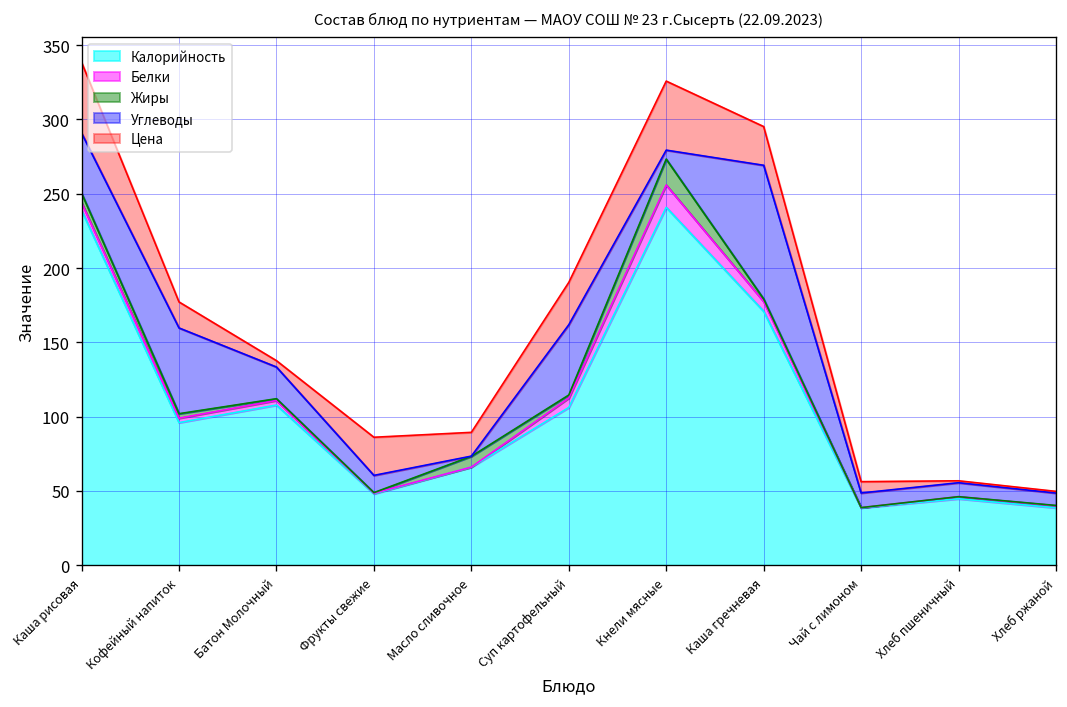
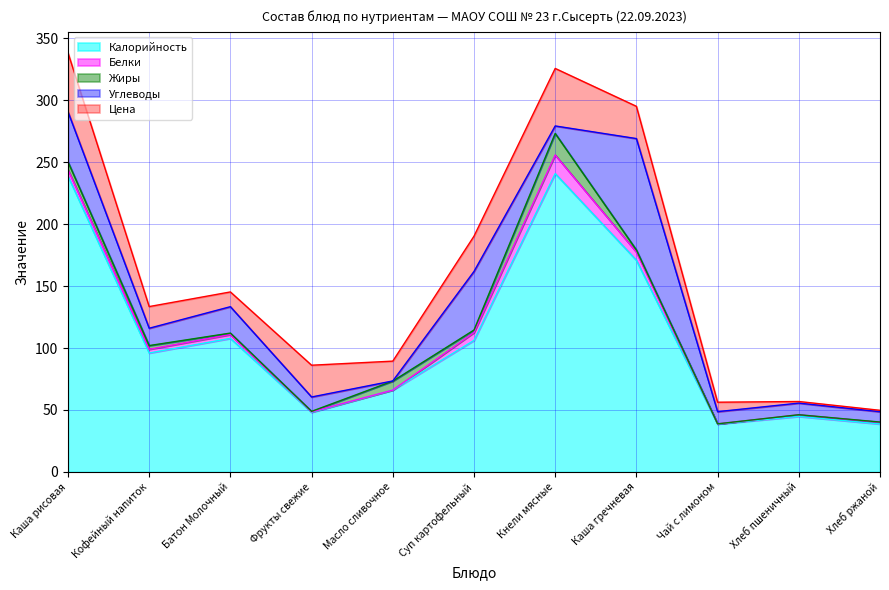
  {
    "Калорийность": {
      "Каша рисовая": 239,
      "Кофейный напиток": 96,
      "Батон Молочный": 108,
      "Суп картофельный": 106,
      "Кнели мясные": 241,
      "Каша гречневая": 171
    },
    "Белки": {
      "Каша рисовая": 5,
      "Кофейный напиток": 3,
      "Суп картофельный": 6,
      "Кнели мясные": 15
    },
    "Жиры": {
      "Каша рисовая": 6,
      "Кофейный напиток": 3,
      "Суп картофельный": 2,
      "Кнели мясные": 17
    },
    "Углеводы": {
      "Каша рисовая": 40,
-     "Кофейный напиток": 58,
+     "Кофейный напиток": 14,
      "Батон Молочный": 21,
      "Фрукты свежие": 12,
      "Суп картофельный": 47,
      "Кнели мясные": 6,
      "Каша гречневая": 90,
      "Чай с лимоном": 10
    },
    "Цена": {
      "Каша рисовая": 48,
      "Кофейный напиток": 18,
-     "Батон Молочный": 4,
+     "Батон Молочный": 12,
      "Фрукты свежие": 26,
      "Масло сливочное": 16,
      "Суп картофельный": 29,
      "Кнели мясные": 46,
      "Каша гречневая": 26,
      "Чай с лимоном": 8
    }
  }
